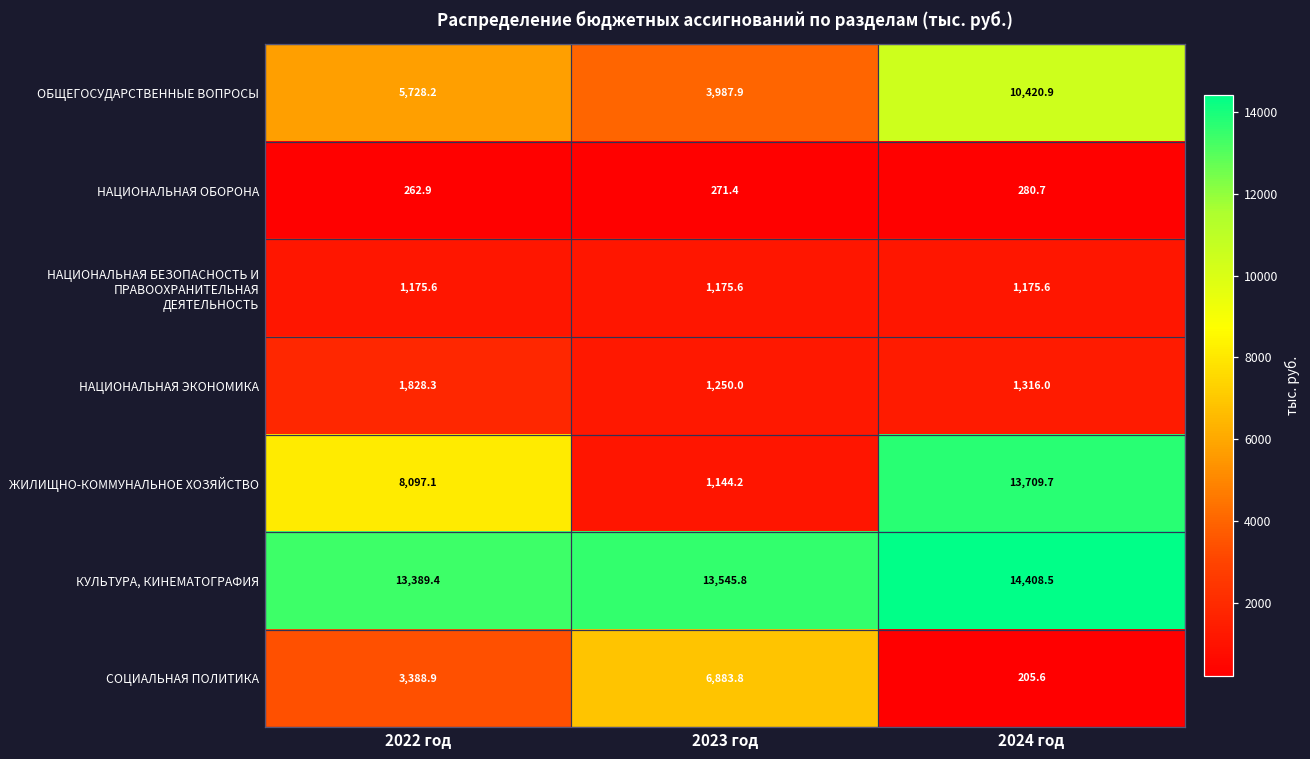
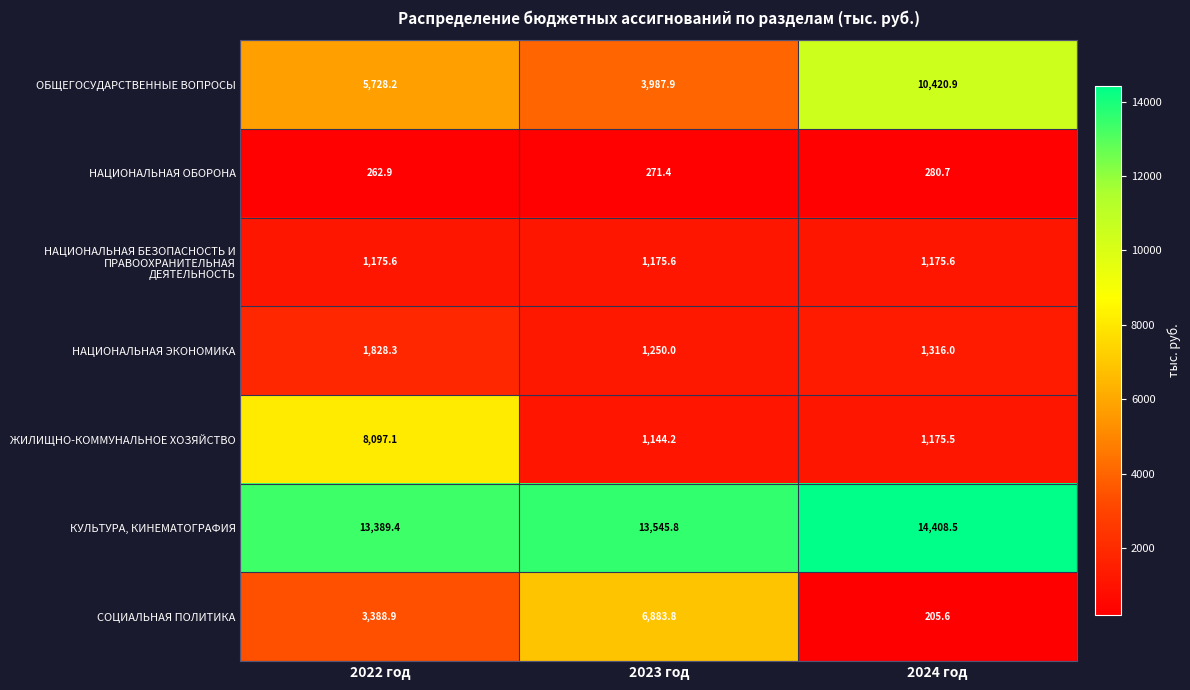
  {
    "ОБЩЕГОСУДАРСТВЕННЫЕ ВОПРОСЫ": {
      "2022 год": "5,728.2",
      "2023 год": "3,987.9",
      "2024 год": "10,420.9"
    },
    "НАЦИОНАЛЬНАЯ ОБОРОНА": {
      "2022 год": "262.9",
      "2023 год": "271.4",
      "2024 год": "280.7"
    },
    "НАЦИОНАЛЬНАЯ БЕЗОПАСНОСТЬ И ПРАВООХРАНИТЕЛЬНАЯ ДЕЯТЕЛЬНОСТЬ": {
      "2022 год": "1,175.6",
      "2023 год": "1,175.6",
      "2024 год": "1,175.6"
    },
    "НАЦИОНАЛЬНАЯ ЭКОНОМИКА": {
      "2022 год": "1,828.3",
      "2023 год": "1,250.0",
      "2024 год": "1,316.0"
    },
    "ЖИЛИЩНО-КОММУНАЛЬНОЕ ХОЗЯЙСТВО": {
      "2022 год": "8,097.1",
      "2023 год": "1,144.2",
-     "2024 год": "13,709.7"
+     "2024 год": "1,175.5"
    },
    "КУЛЬТУРА, КИНЕМАТОГРАФИЯ": {
      "2022 год": "13,389.4",
      "2023 год": "13,545.8",
      "2024 год": "14,408.5"
    },
    "СОЦИАЛЬНАЯ ПОЛИТИКА": {
      "2022 год": "3,388.9",
      "2023 год": "6,883.8",
      "2024 год": "205.6"
    }
  }
